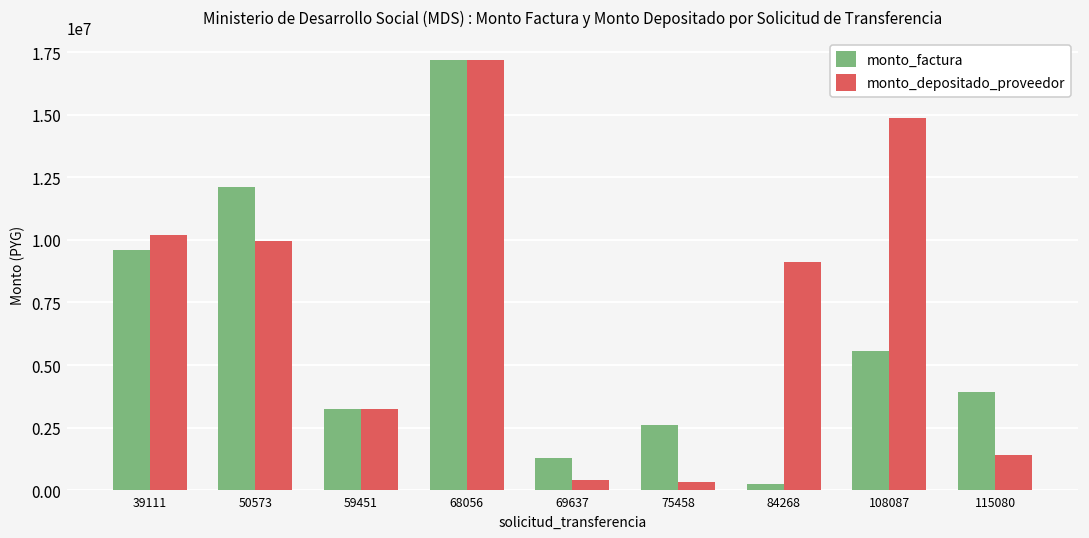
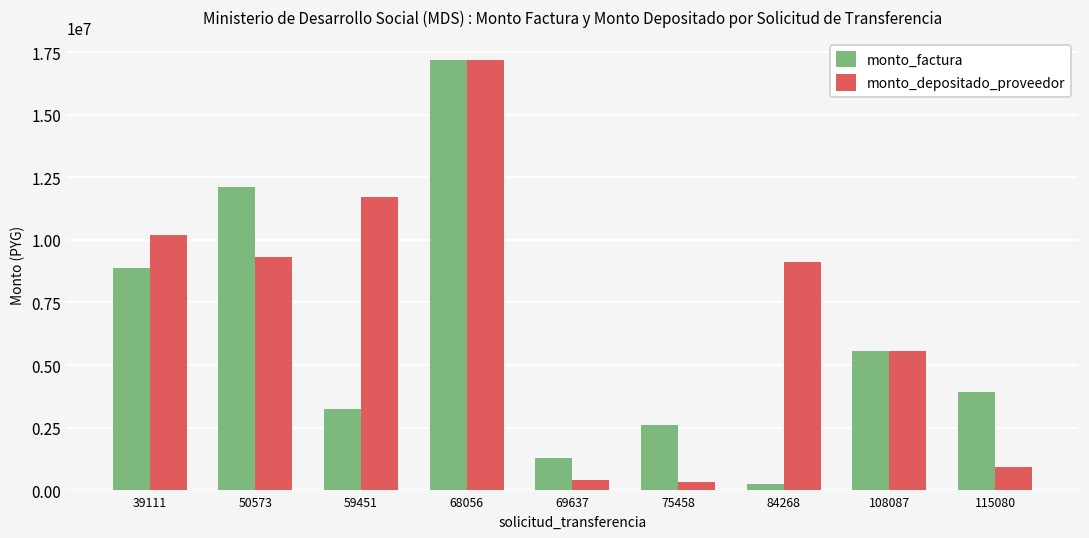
  {
    "monto_factura": {
-     "39111": 9600000,
+     "39111": 8900000,
      "50573": 12100000,
      "59451": 3200000,
      "68056": 17200000,
      "69637": 1300000,
      "75458": 2600000,
      "84268": 200000,
      "108087": 5600000,
      "115080": 3900000
    },
    "monto_depositado_proveedor": {
      "39111": 10200000,
-     "50573": 10000000,
-     "59451": 3200000,
+     "50573": 9300000,
+     "59451": 11700000,
      "68056": 17200000,
      "69637": 400000,
      "75458": 300000,
      "84268": 9100000,
-     "108087": 14900000,
-     "115080": 1400000
+     "108087": 5600000,
+     "115080": 900000
    }
  }
